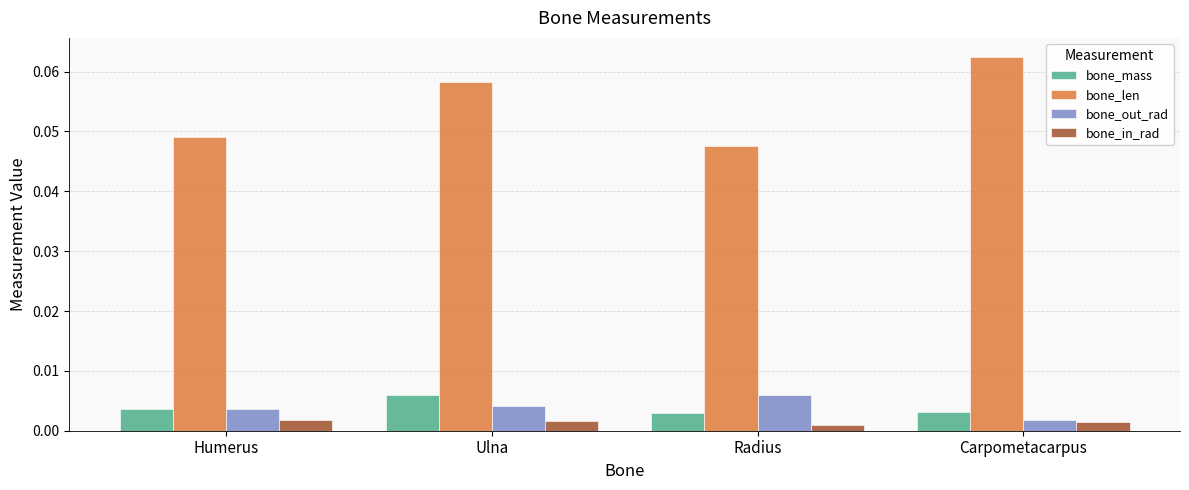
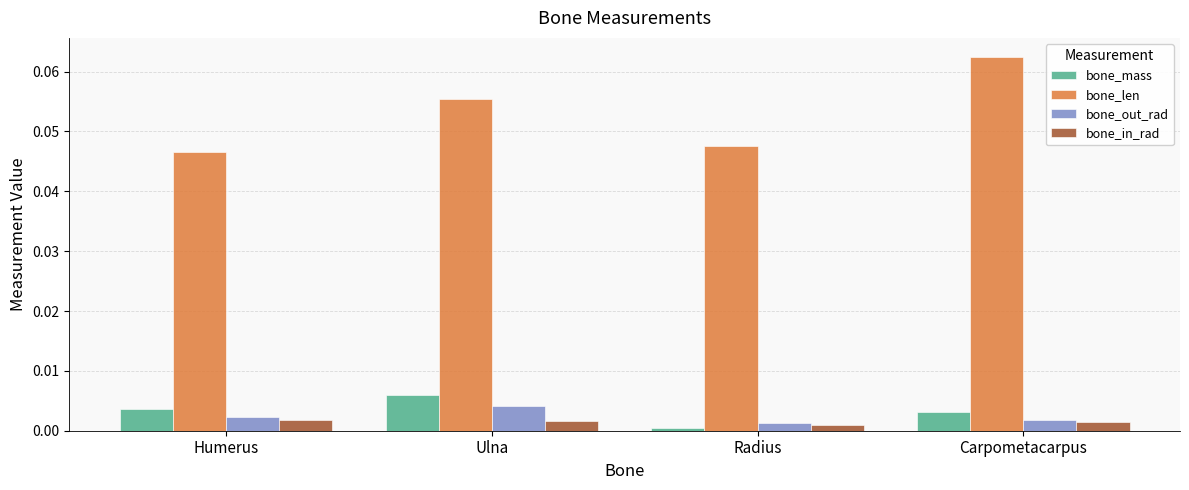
  {
    "bone_mass": {
      "Humerus": 0.004,
      "Ulna": 0.006,
-     "Radius": 0.003,
+     "Radius": 0.001,
      "Carpometacarpus": 0.003
    },
    "bone_len": {
-     "Humerus": 0.049,
-     "Ulna": 0.058,
+     "Humerus": 0.047,
+     "Ulna": 0.055,
      "Radius": 0.048,
      "Carpometacarpus": 0.063
    },
    "bone_out_rad": {
-     "Humerus": 0.004,
+     "Humerus": 0.002,
      "Ulna": 0.004,
-     "Radius": 0.006,
+     "Radius": 0.001,
      "Carpometacarpus": 0.002
    },
    "bone_in_rad": {
      "Humerus": 0.002,
      "Ulna": 0.002,
      "Radius": 0.001,
      "Carpometacarpus": 0.001
    }
  }
